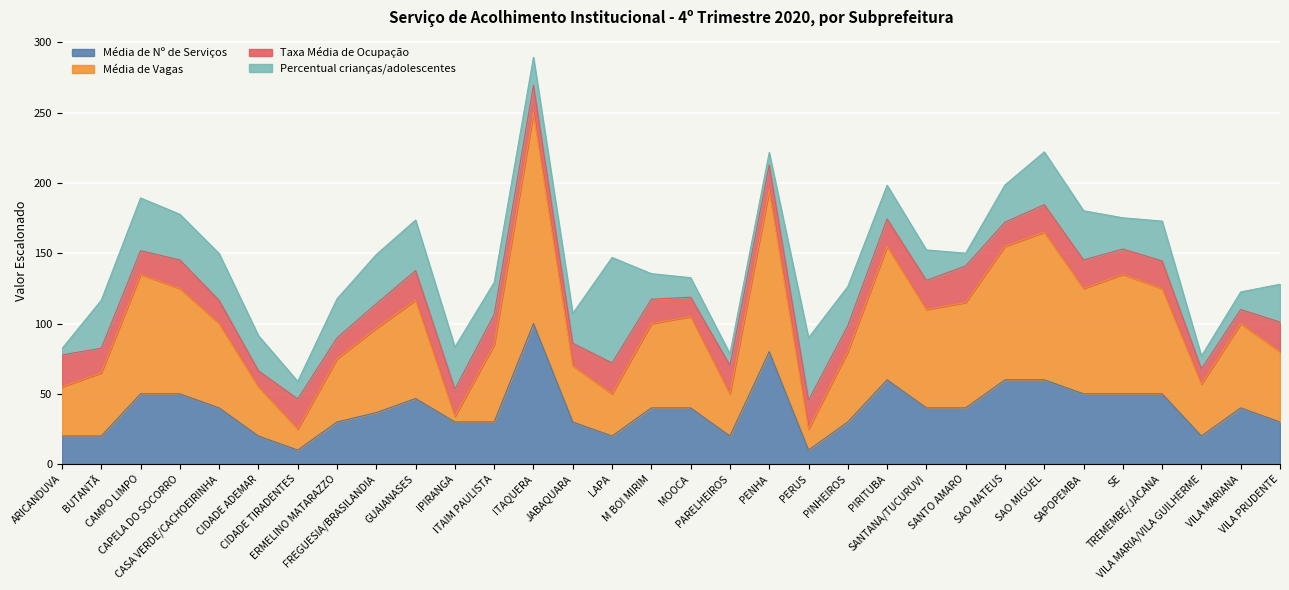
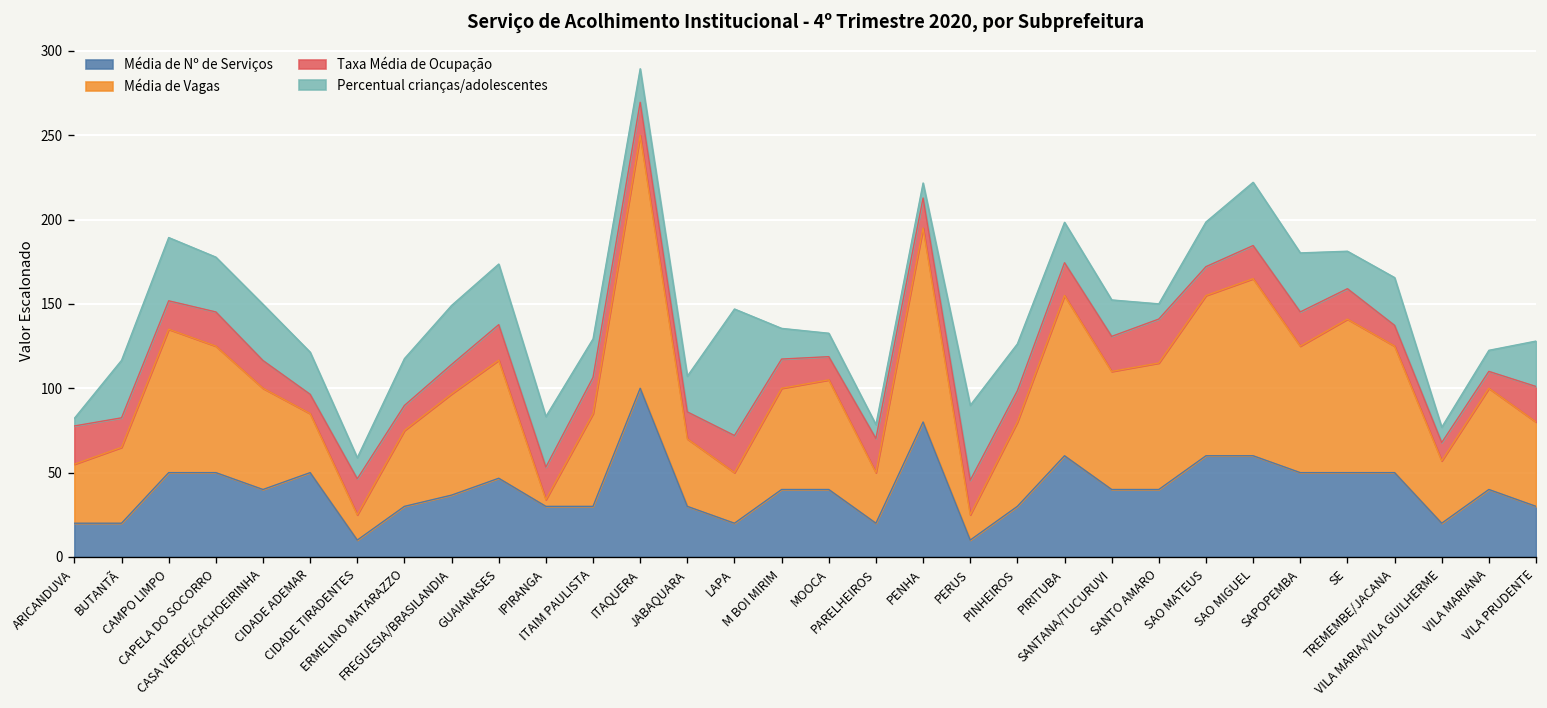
  {
    "Média de Nº de Serviços": {
      "ARICANDUVA": 20,
      "BUTANTÃ": 20,
      "CAMPO LIMPO": 50,
      "CAPELA DO SOCORRO": 50,
      "CASA VERDE/CACHOEIRINHA": 40,
-     "CIDADE ADEMAR": 20,
+     "CIDADE ADEMAR": 50,
      "CIDADE TIRADENTES": 10,
      "ERMELINO MATARAZZO": 30,
      "FREGUESIA/BRASILANDIA": 37,
      "GUAIANASES": 47,
      "IPIRANGA": 30,
      "ITAIM PAULISTA": 30,
      "ITAQUERA": 100,
      "JABAQUARA": 30,
      "LAPA": 20,
      "M BOI MIRIM": 40,
      "MOOCA": 40,
      "PARELHEIROS": 20,
      "PENHA": 80,
      "PERUS": 10,
      "PINHEIROS": 30,
      "PIRITUBA": 60,
      "SANTANA/TUCURUVI": 40,
      "SANTO AMARO": 40,
      "SAO MATEUS": 60,
      "SAO MIGUEL": 60,
      "SAPOPEMBA": 50,
      "SE": 50,
      "TREMEMBE/JACANA": 50,
      "VILA MARIA/VILA GUILHERME": 20,
      "VILA MARIANA": 40,
      "VILA PRUDENTE": 30
    },
    "Média de Vagas": {
      "ARICANDUVA": 35,
      "BUTANTÃ": 45,
      "CAMPO LIMPO": 85,
      "CAPELA DO SOCORRO": 75,
      "CASA VERDE/CACHOEIRINHA": 60,
      "CIDADE ADEMAR": 35,
      "CIDADE TIRADENTES": 15,
      "ERMELINO MATARAZZO": 45,
      "FREGUESIA/BRASILANDIA": 60,
      "GUAIANASES": 70,
      "IPIRANGA": 4,
      "ITAIM PAULISTA": 55,
      "ITAQUERA": 150,
      "JABAQUARA": 40,
      "LAPA": 30,
      "M BOI MIRIM": 60,
      "MOOCA": 65,
      "PARELHEIROS": 30,
      "PENHA": 115,
      "PERUS": 15,
      "PINHEIROS": 50,
      "PIRITUBA": 95,
      "SANTANA/TUCURUVI": 70,
      "SANTO AMARO": 75,
      "SAO MATEUS": 95,
      "SAO MIGUEL": 105,
      "SAPOPEMBA": 75,
-     "SE": 85,
+     "SE": 91,
      "TREMEMBE/JACANA": 75,
      "VILA MARIA/VILA GUILHERME": 37,
      "VILA MARIANA": 60,
      "VILA PRUDENTE": 50
    },
    "Taxa Média de Ocupação": {
      "ARICANDUVA": 23,
      "BUTANTÃ": 17,
      "CAMPO LIMPO": 17,
      "CAPELA DO SOCORRO": 20,
      "CASA VERDE/CACHOEIRINHA": 16,
      "CIDADE ADEMAR": 11,
      "CIDADE TIRADENTES": 21,
      "ERMELINO MATARAZZO": 15,
      "FREGUESIA/BRASILANDIA": 17,
      "GUAIANASES": 21,
      "IPIRANGA": 19,
      "ITAIM PAULISTA": 21,
      "ITAQUERA": 20,
      "JABAQUARA": 16,
      "LAPA": 22,
      "M BOI MIRIM": 17,
      "MOOCA": 14,
      "PARELHEIROS": 20,
      "PENHA": 18,
      "PERUS": 20,
      "PINHEIROS": 19,
      "PIRITUBA": 19,
      "SANTANA/TUCURUVI": 21,
      "SANTO AMARO": 26,
      "SAO MATEUS": 17,
      "SAO MIGUEL": 20,
      "SAPOPEMBA": 20,
      "SE": 18,
-     "TREMEMBE/JACANA": 20,
+     "TREMEMBE/JACANA": 12,
      "VILA MARIA/VILA GUILHERME": 11,
      "VILA MARIANA": 10,
      "VILA PRUDENTE": 21
    },
    "Percentual crianças/adolescentes": {
      "ARICANDUVA": 5,
      "BUTANTÃ": 34,
      "CAMPO LIMPO": 38,
      "CAPELA DO SOCORRO": 33,
      "CASA VERDE/CACHOEIRINHA": 33,
      "CIDADE ADEMAR": 25,
      "CIDADE TIRADENTES": 13,
      "ERMELINO MATARAZZO": 28,
      "FREGUESIA/BRASILANDIA": 35,
      "GUAIANASES": 36,
      "IPIRANGA": 30,
      "ITAIM PAULISTA": 23,
      "ITAQUERA": 20,
      "JABAQUARA": 21,
      "LAPA": 75,
      "M BOI MIRIM": 18,
      "MOOCA": 14,
      "PARELHEIROS": 8,
      "PENHA": 9,
      "PERUS": 44,
      "PINHEIROS": 28,
      "PIRITUBA": 24,
      "SANTANA/TUCURUVI": 22,
      "SANTO AMARO": 9,
      "SAO MATEUS": 26,
      "SAO MIGUEL": 38,
      "SAPOPEMBA": 35,
      "SE": 22,
      "TREMEMBE/JACANA": 28,
      "VILA MARIA/VILA GUILHERME": 9,
      "VILA MARIANA": 13,
      "VILA PRUDENTE": 27
    }
  }
